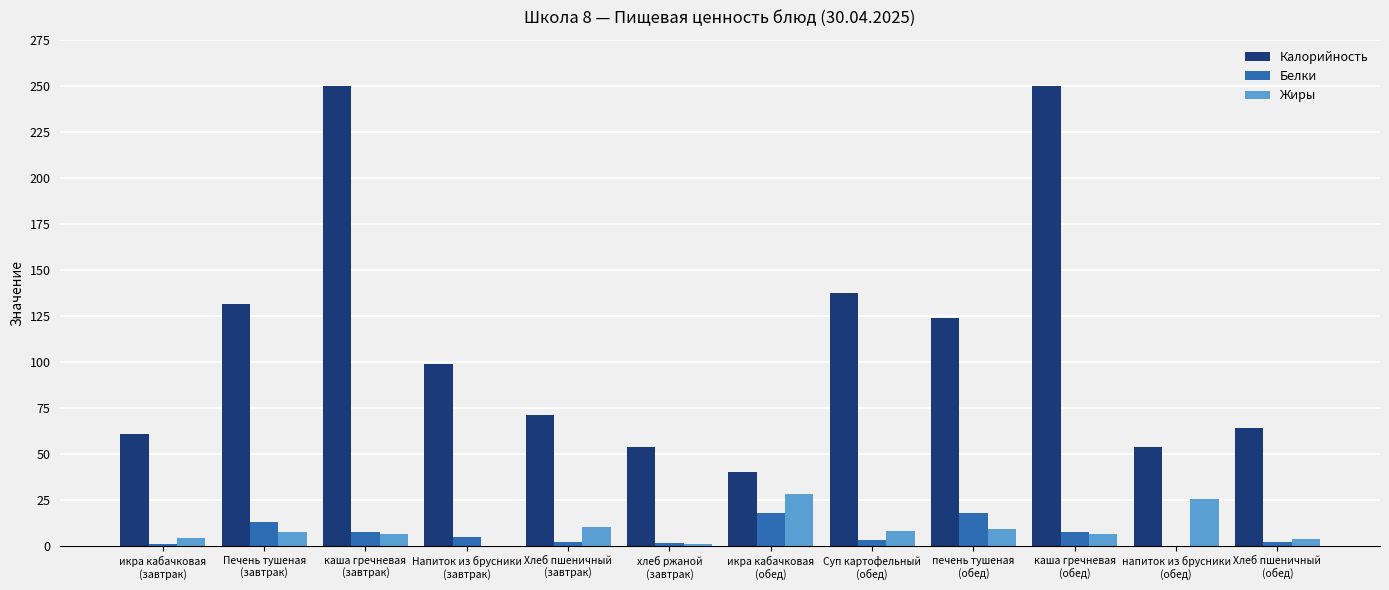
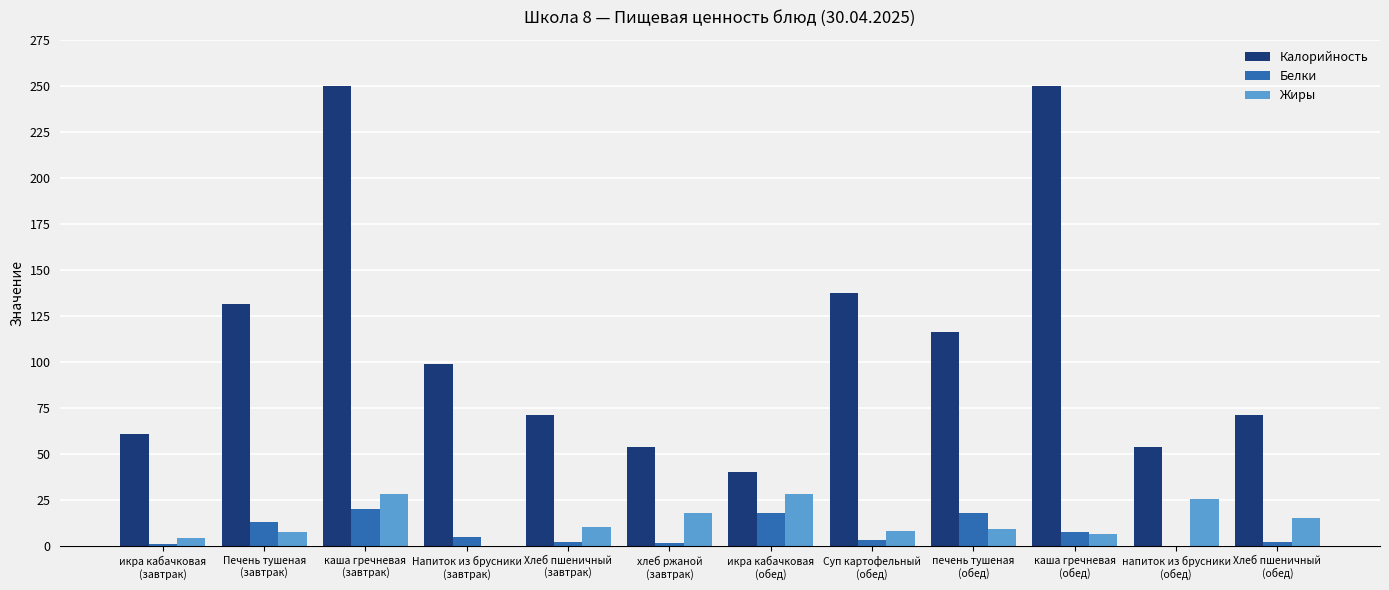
  {
    "Калорийность": {
      "икра кабачковая (завтрак)": 61,
      "Печень тушеная (завтрак)": 132,
      "каша гречневая (завтрак)": 250,
      "Напиток из брусники (завтрак)": 99,
      "Хлеб пшеничный (завтрак)": 71,
      "хлеб ржаной (завтрак)": 54,
      "икра кабачковая (обед)": 40,
      "Суп картофельный (обед)": 137,
-     "печень тушеная (обед)": 124,
+     "печень тушеная (обед)": 116,
      "каша гречневая (обед)": 250,
      "напиток из брусники (обед)": 54,
-     "Хлеб пшеничный (обед)": 64
+     "Хлеб пшеничный (обед)": 71
    },
    "Белки": {
      "Печень тушеная (завтрак)": 13,
-     "каша гречневая (завтрак)": 8,
+     "каша гречневая (завтрак)": 20,
      "Напиток из брусники (завтрак)": 5,
      "Хлеб пшеничный (завтрак)": 2,
      "хлеб ржаной (завтрак)": 2,
      "икра кабачковая (обед)": 18,
      "Суп картофельный (обед)": 3,
      "печень тушеная (обед)": 18,
      "каша гречневая (обед)": 8,
      "напиток из брусники (обед)": 0,
      "Хлеб пшеничный (обед)": 2
    },
    "Жиры": {
      "икра кабачковая (завтрак)": 5,
      "Печень тушеная (завтрак)": 8,
-     "каша гречневая (завтрак)": 6,
+     "каша гречневая (завтрак)": 28,
      "Напиток из брусники (завтрак)": 0,
      "Хлеб пшеничный (завтрак)": 10,
-     "хлеб ржаной (завтрак)": 1,
+     "хлеб ржаной (завтрак)": 18,
      "икра кабачковая (обед)": 29,
      "Суп картофельный (обед)": 8,
      "печень тушеная (обед)": 9,
      "каша гречневая (обед)": 6,
      "напиток из брусники (обед)": 26,
-     "Хлеб пшеничный (обед)": 4
+     "Хлеб пшеничный (обед)": 15
    }
  }
